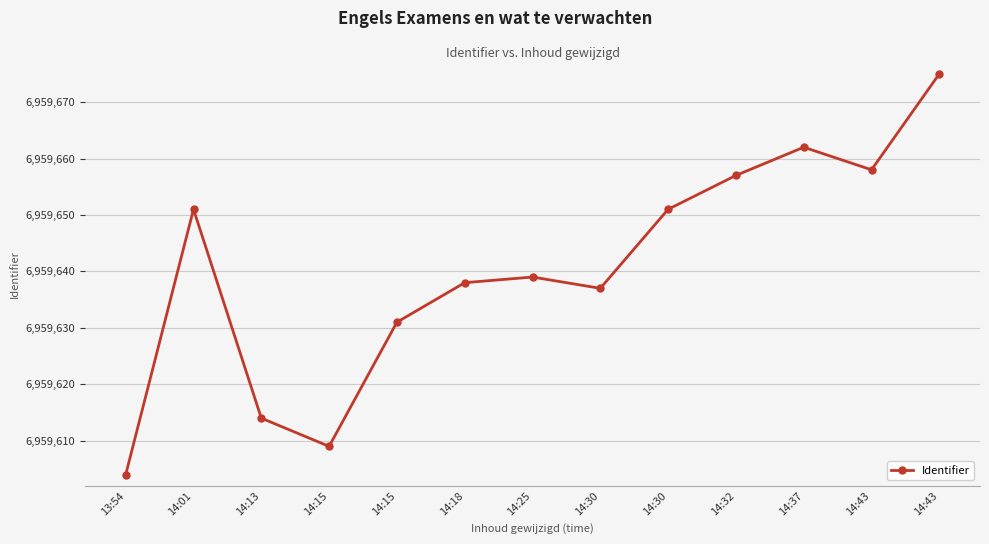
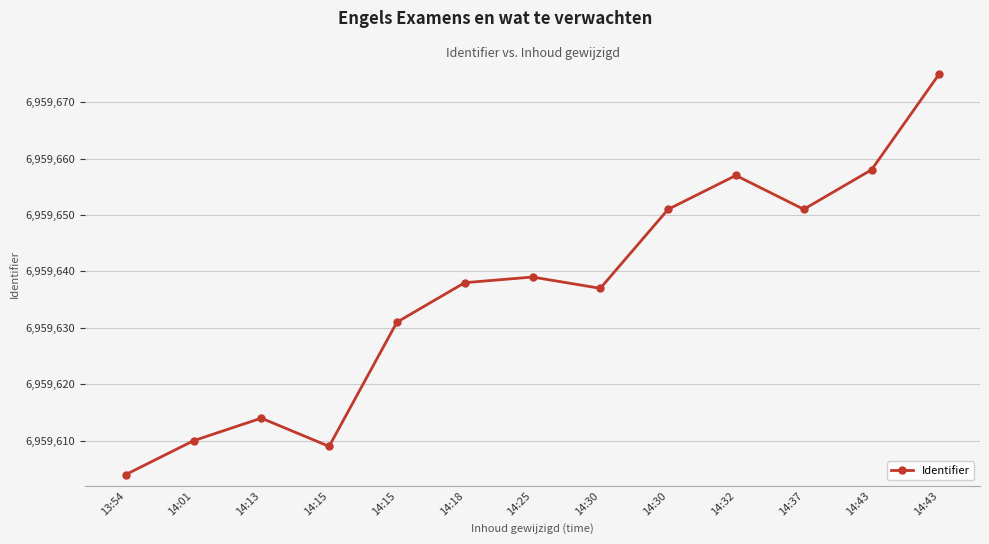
  {
    "13:54": "6,959,604",
-   "14:01": "6,959,651",
+   "14:01": "6,959,610",
    "14:13": "6,959,614",
    "14:18": "6,959,638",
    "14:25": "6,959,639",
    "14:32": "6,959,657",
-   "14:37": "6,959,662"
+   "14:37": "6,959,651"
  }
